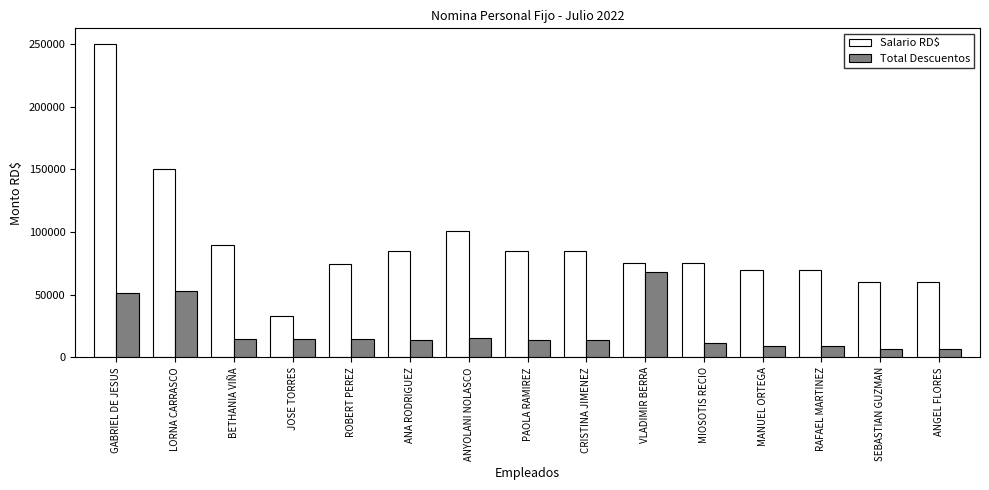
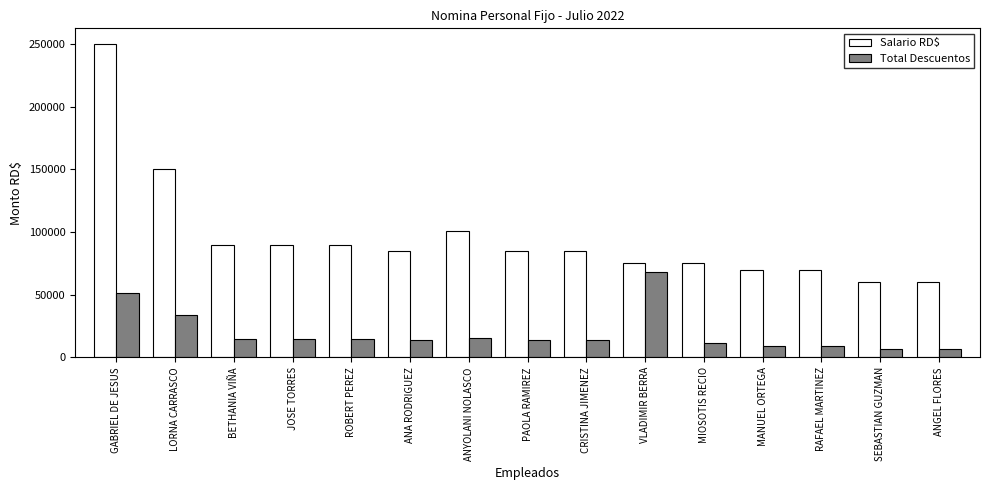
  {
    "Salario RD$": {
      "GABRIEL DE JESUS": 250000,
      "LORNA CARRASCO": 150000,
      "BETHANIA VIÑA": 90000,
-     "JOSE TORRES": 33000,
-     "ROBERT PEREZ": 75000,
+     "JOSE TORRES": 90000,
+     "ROBERT PEREZ": 90000,
      "ANA RODRIGUEZ": 85000,
      "ANYOLANI NOLASCO": 100000,
      "PAOLA RAMIREZ": 85000,
      "CRISTINA JIMENEZ": 85000,
      "VLADIMIR BERRA": 75000,
      "MIOSOTIS RECIO": 75000,
      "MANUEL ORTEGA": 70000,
      "RAFAEL MARTINEZ": 70000,
      "SEBASTIAN GUZMAN": 60000,
      "ANGEL FLORES": 60000
    },
    "Total Descuentos": {
      "GABRIEL DE JESUS": 51000,
-     "LORNA CARRASCO": 53000,
+     "LORNA CARRASCO": 34000,
      "BETHANIA VIÑA": 15000,
      "JOSE TORRES": 15000,
      "ROBERT PEREZ": 15000,
      "ANA RODRIGUEZ": 14000,
      "ANYOLANI NOLASCO": 16000,
      "PAOLA RAMIREZ": 14000,
      "CRISTINA JIMENEZ": 14000,
      "VLADIMIR BERRA": 68000,
      "MIOSOTIS RECIO": 12000,
      "MANUEL ORTEGA": 10000,
      "RAFAEL MARTINEZ": 10000,
      "SEBASTIAN GUZMAN": 7000,
      "ANGEL FLORES": 7000
    }
  }
